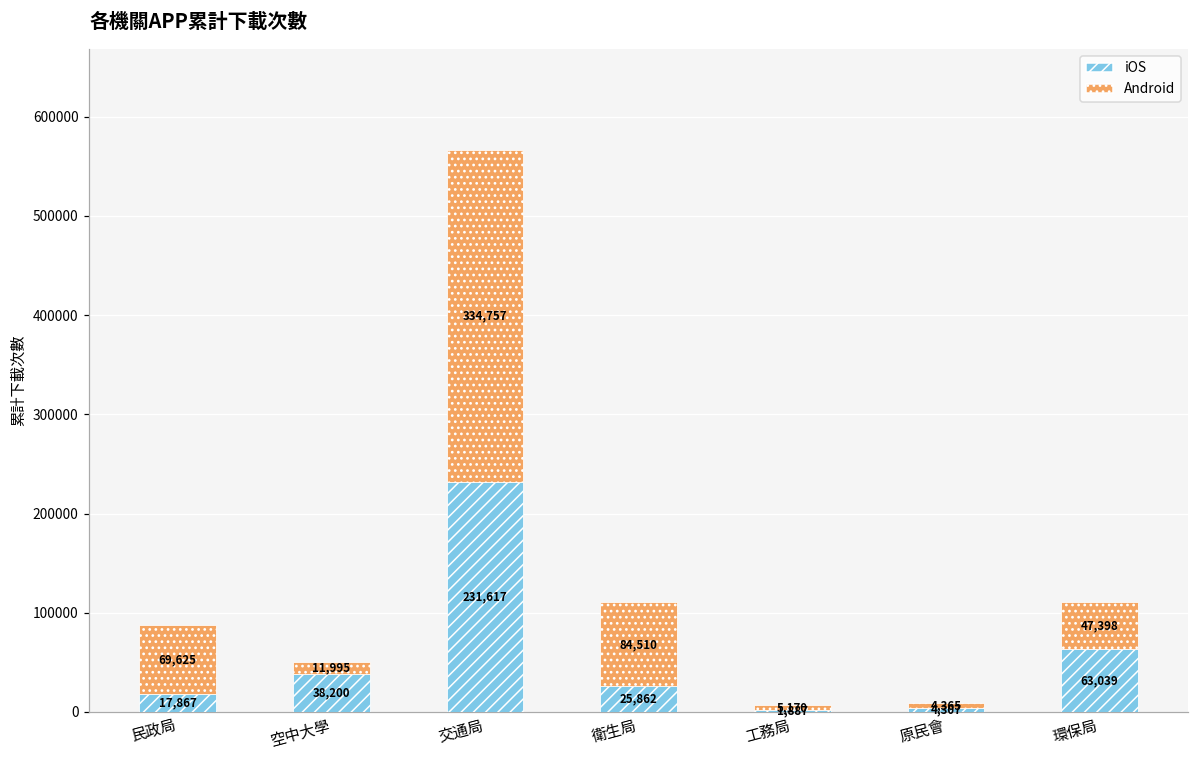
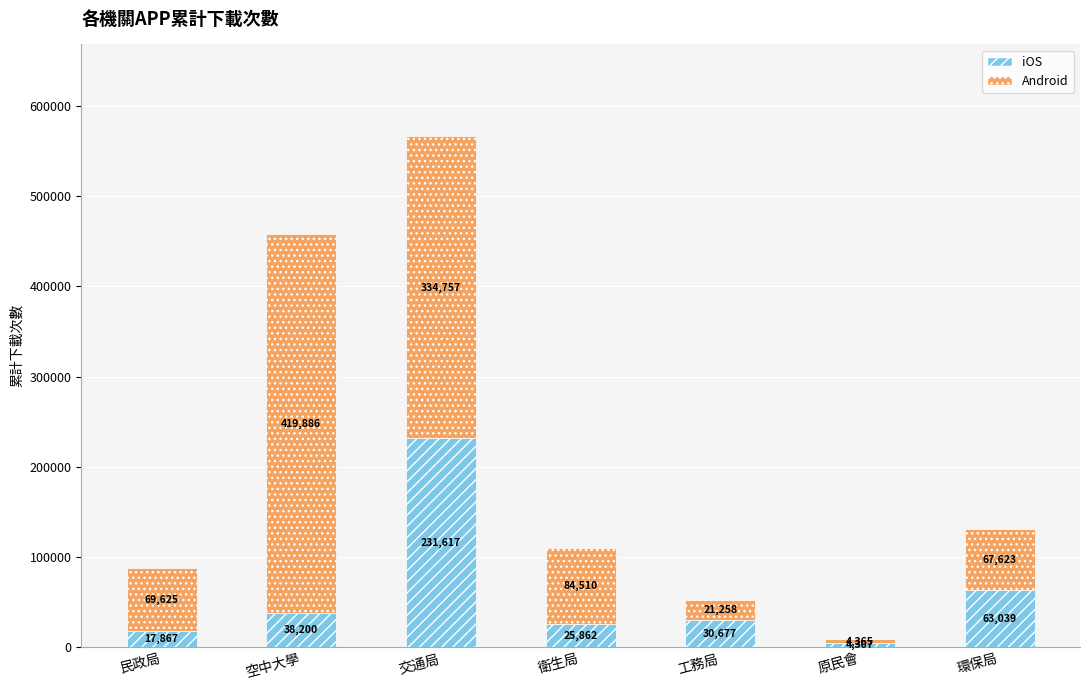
  {
    "iOS": {
      "民政局": "17,867",
      "空中大學": "38,200",
      "交通局": "231,617",
      "衛生局": "25,862",
-     "工務局": "1,887",
+     "工務局": "30,677",
      "環保局": "63,039"
    },
    "Android": {
      "民政局": "69,625",
-     "空中大學": "11,995",
+     "空中大學": "419,886",
      "交通局": "334,757",
      "衛生局": "84,510",
-     "工務局": "5,170",
-     "環保局": "47,398"
+     "工務局": "21,258",
+     "環保局": "67,623"
    }
  }
